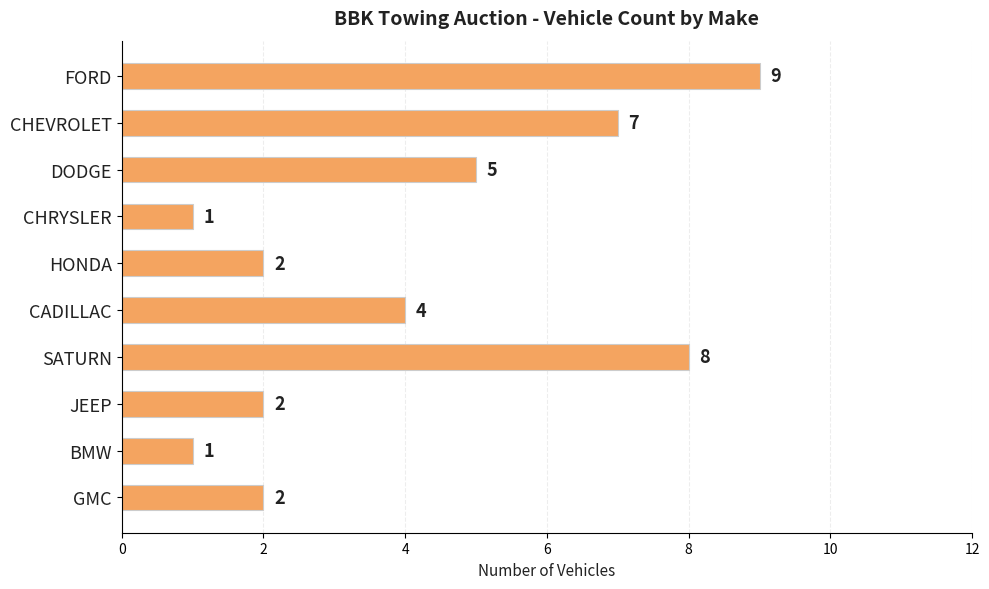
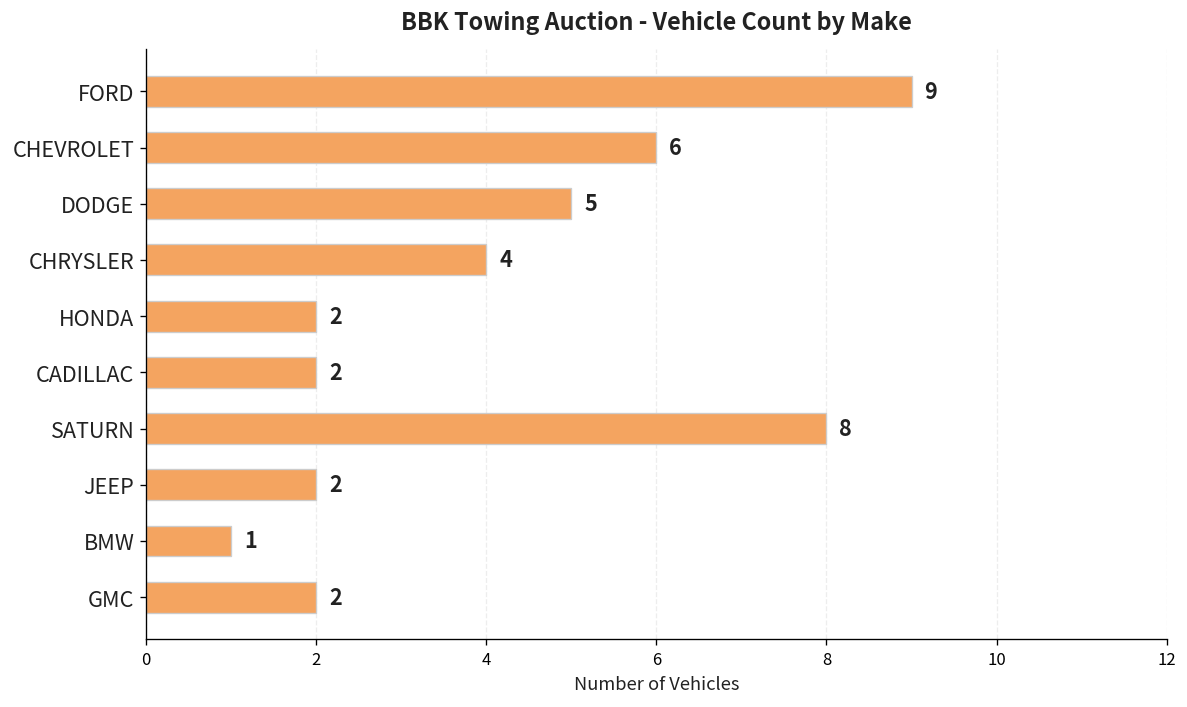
  {
    "FORD": 9,
-   "CHEVROLET": 7,
+   "CHEVROLET": 6,
    "DODGE": 5,
-   "CHRYSLER": 1,
+   "CHRYSLER": 4,
    "HONDA": 2,
-   "CADILLAC": 4,
+   "CADILLAC": 2,
    "SATURN": 8,
    "JEEP": 2,
    "BMW": 1,
    "GMC": 2
  }
